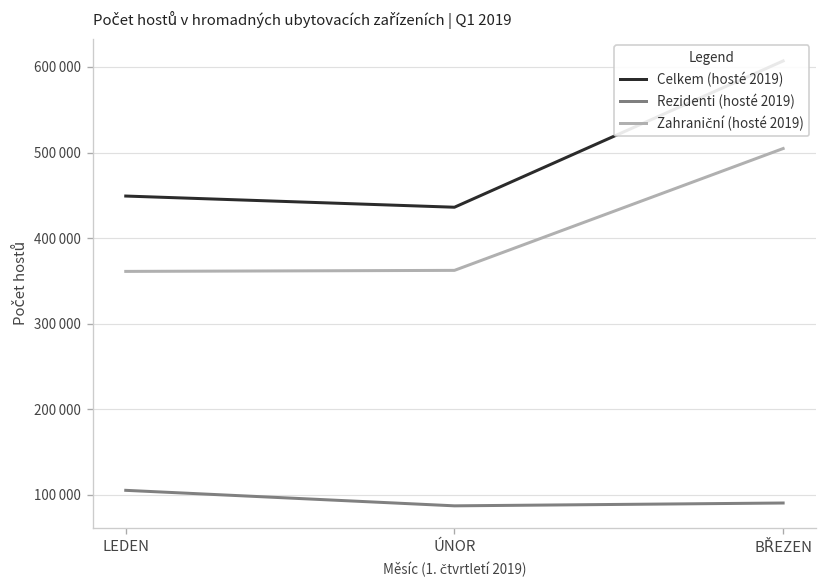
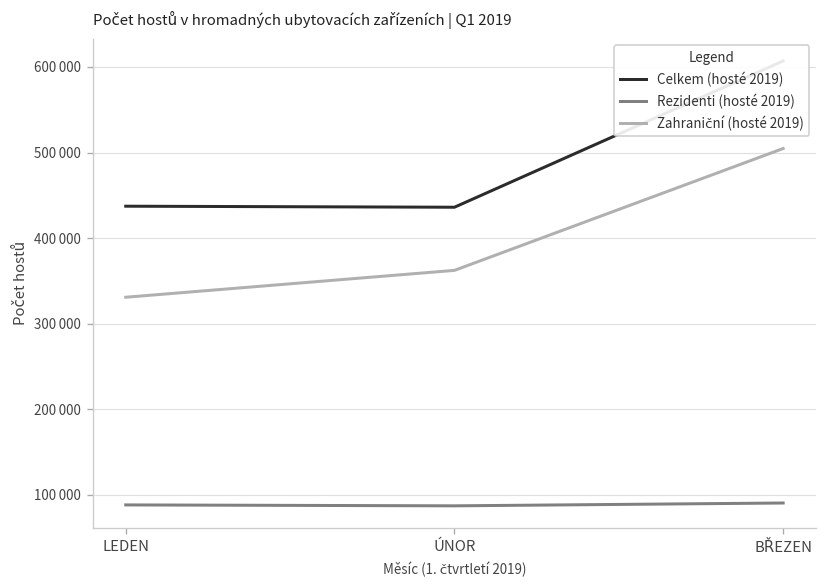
  {
    "Celkem (hosté 2019)": {
-     "LEDEN": 450000,
+     "LEDEN": 440000,
      "ÚNOR": 440000
    },
    "Rezidenti (hosté 2019)": {
-     "LEDEN": 110000,
+     "LEDEN": 90000,
      "ÚNOR": 90000,
      "BŘEZEN": 90000
    },
    "Zahraniční (hosté 2019)": {
-     "LEDEN": 360000,
+     "LEDEN": 330000,
      "ÚNOR": 360000,
      "BŘEZEN": 500000
    }
  }
